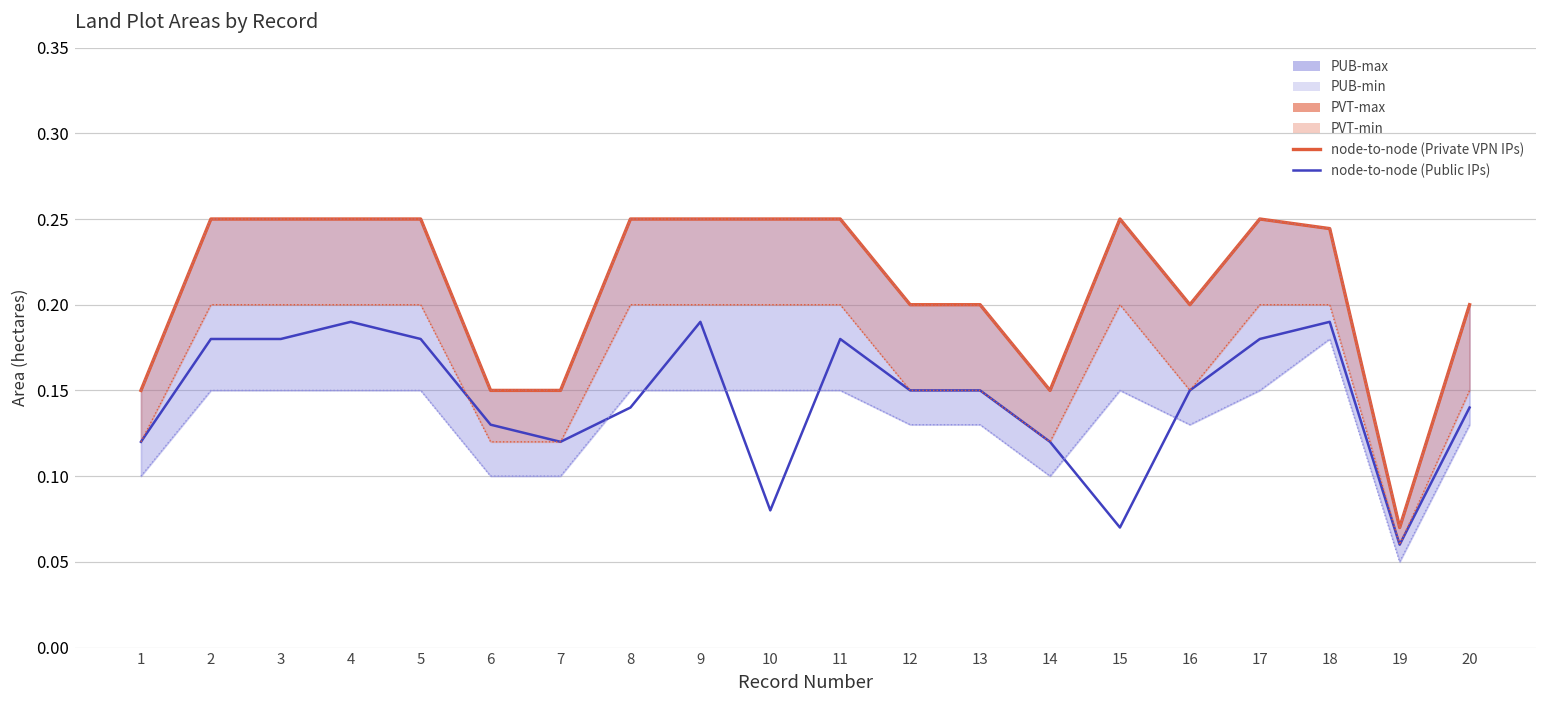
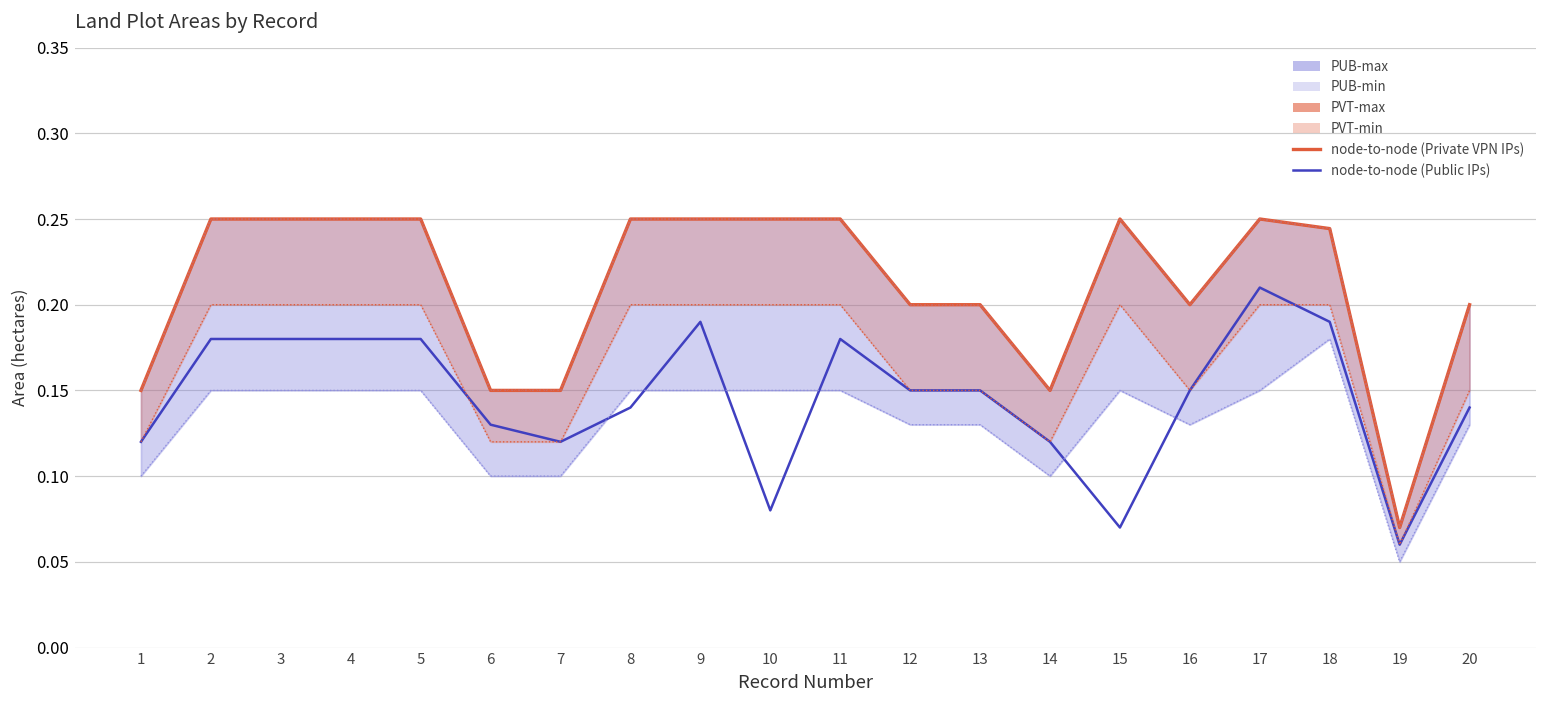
  {
    "node-to-node (Public IPs)": {
      "2": 0.18,
      "3": 0.18,
-     "4": 0.19,
+     "4": 0.18,
      "5": 0.18,
      "6": 0.13,
      "8": 0.14,
      "9": 0.19,
      "10": 0.08,
      "11": 0.18,
      "15": 0.07,
-     "17": 0.18,
+     "17": 0.21,
      "18": 0.19,
      "20": 0.14
    }
  }
